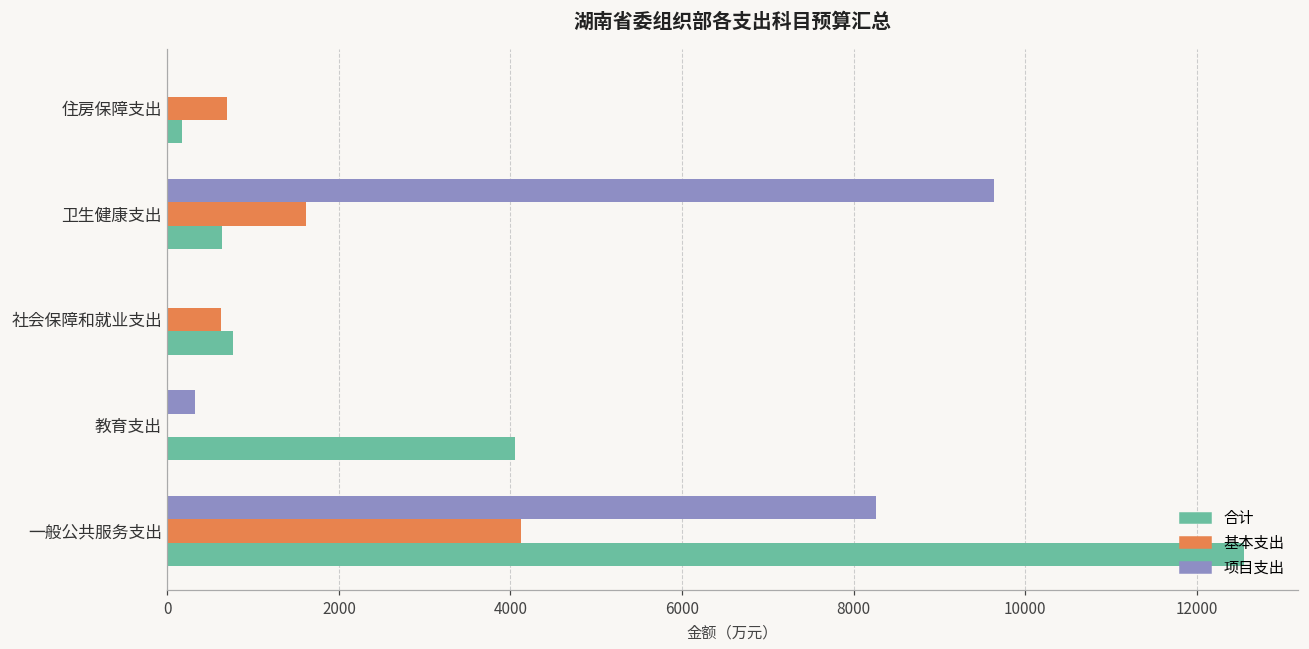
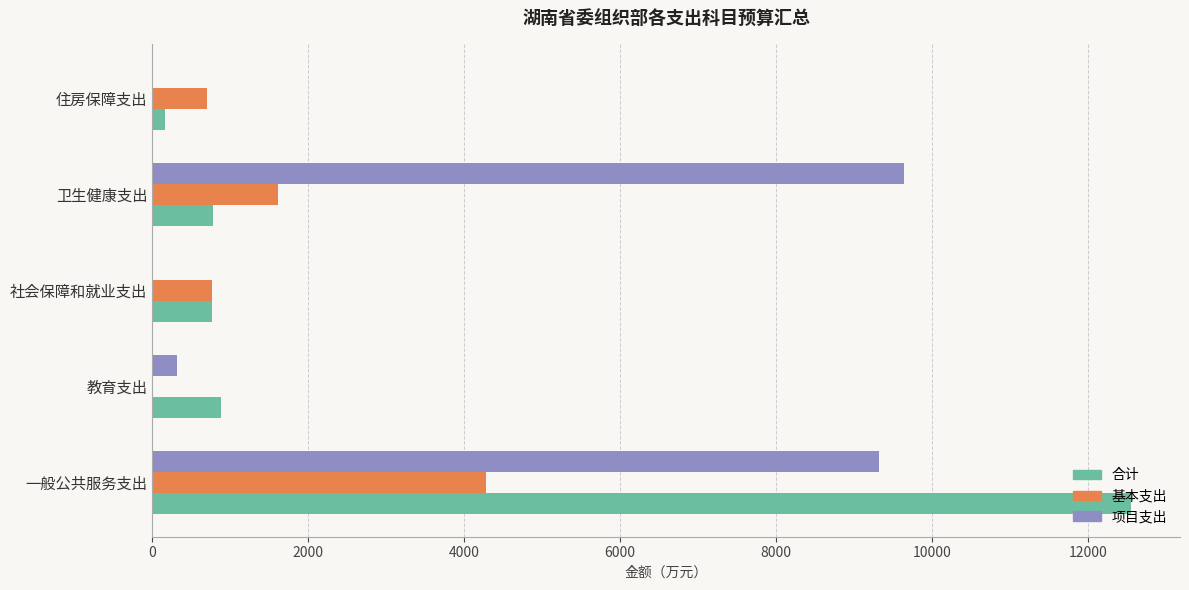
  {
    "合计": {
      "住房保障支出": 200,
-     "卫生健康支出": 600,
+     "卫生健康支出": 800,
      "社会保障和就业支出": 800,
-     "教育支出": 4100,
+     "教育支出": 900,
      "一般公共服务支出": 12600
    },
    "基本支出": {
      "住房保障支出": 700,
      "卫生健康支出": 1600,
-     "社会保障和就业支出": 600,
+     "社会保障和就业支出": 800,
      "教育支出": 0,
-     "一般公共服务支出": 4100
+     "一般公共服务支出": 4300
    },
    "项目支出": {
      "住房保障支出": 0,
      "卫生健康支出": 9600,
      "教育支出": 300,
-     "一般公共服务支出": 8300
+     "一般公共服务支出": 9300
    }
  }
